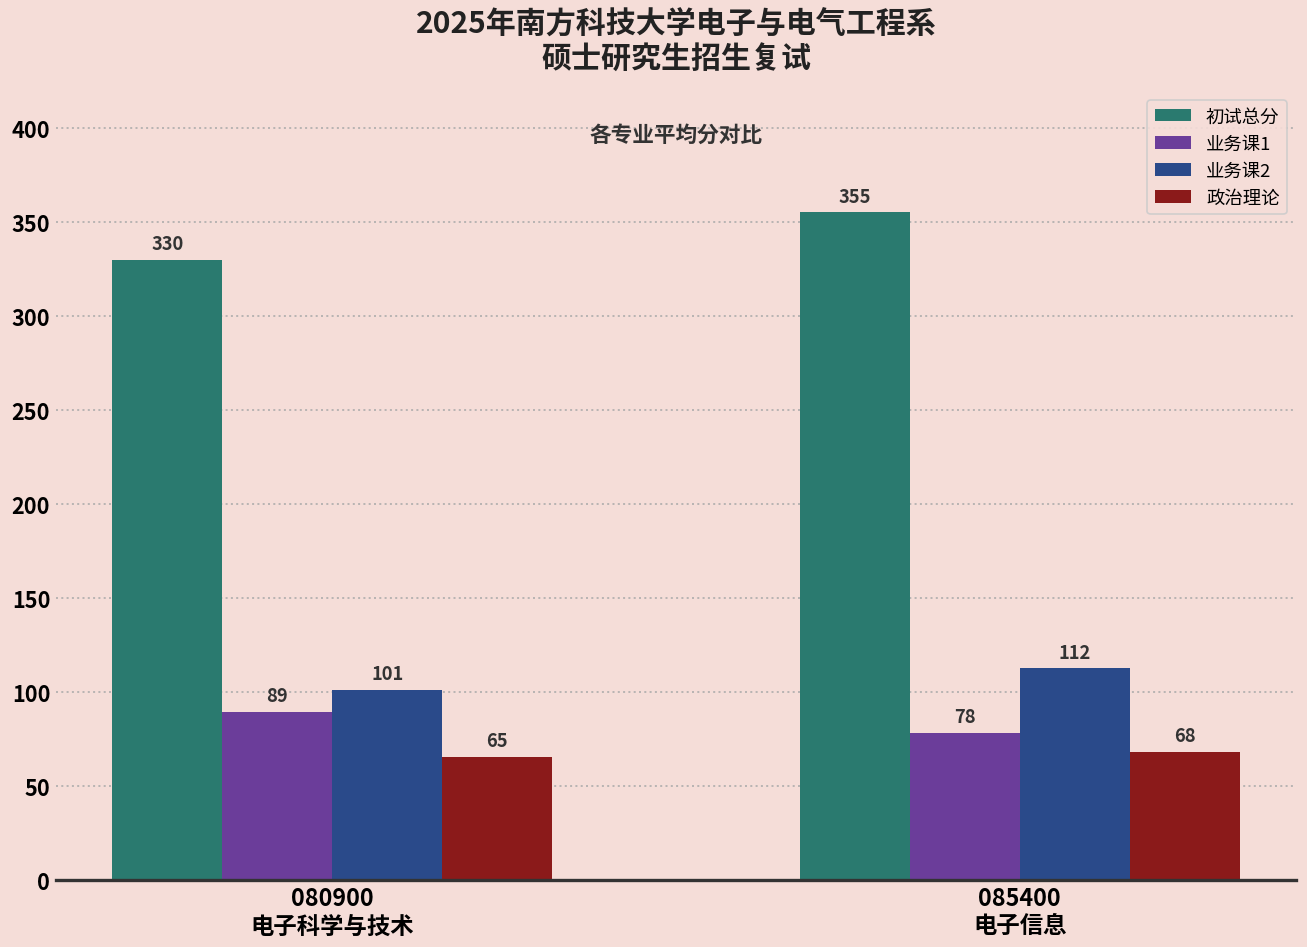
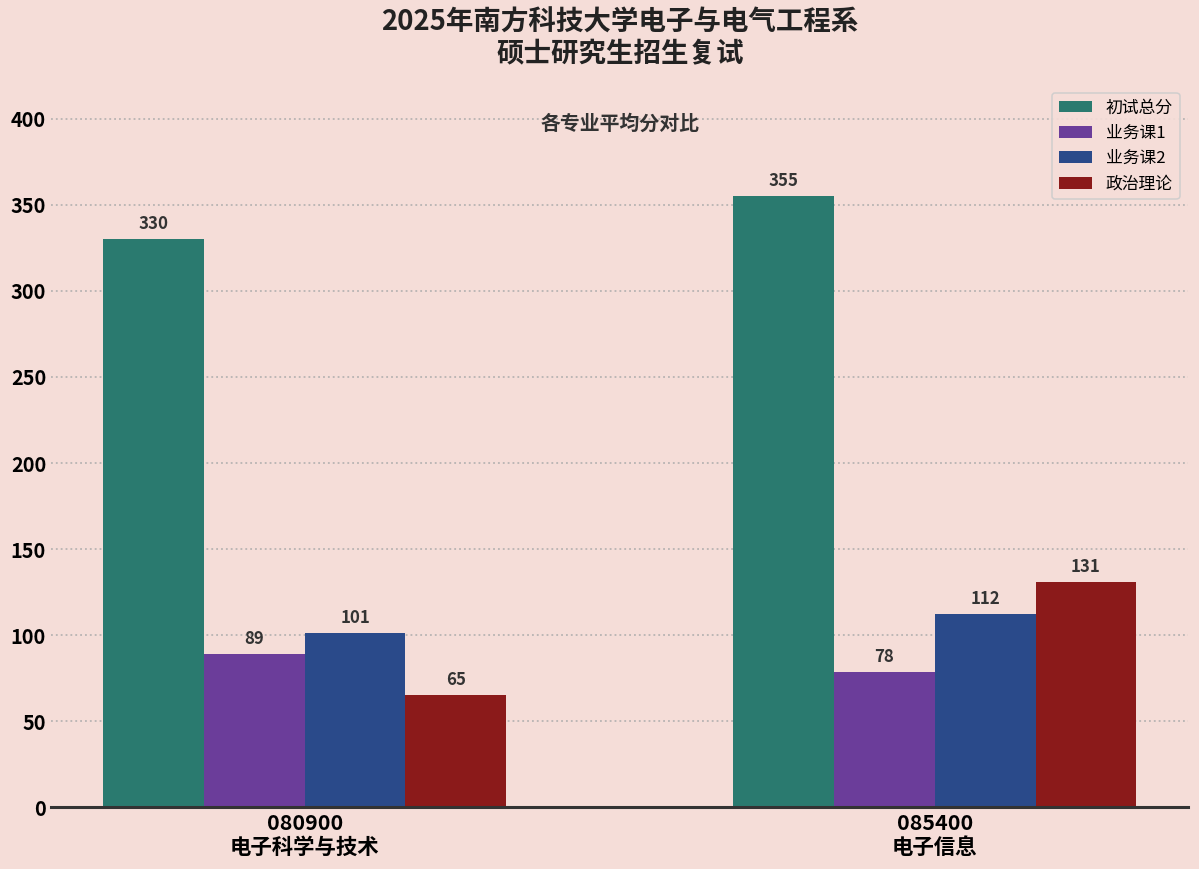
  {
    "业务课1": {
      "080900 电子科学与技术": 89,
      "085400 电子信息": 78
    },
    "政治理论": {
      "080900 电子科学与技术": 65,
-     "085400 电子信息": 68
+     "085400 电子信息": 131
    }
  }
